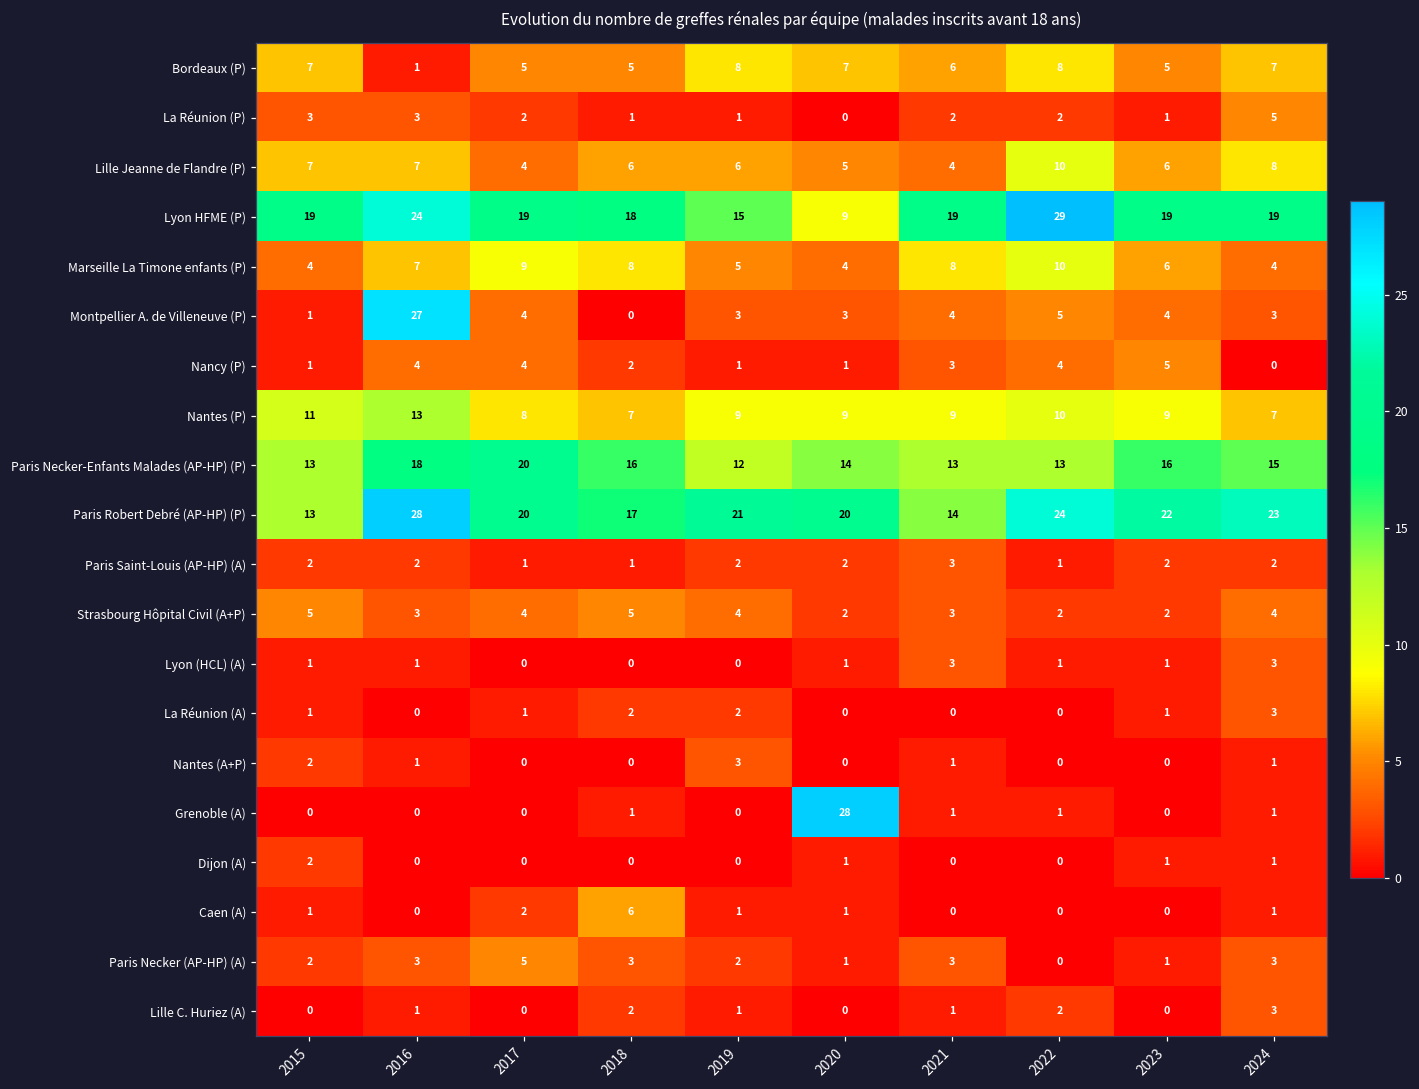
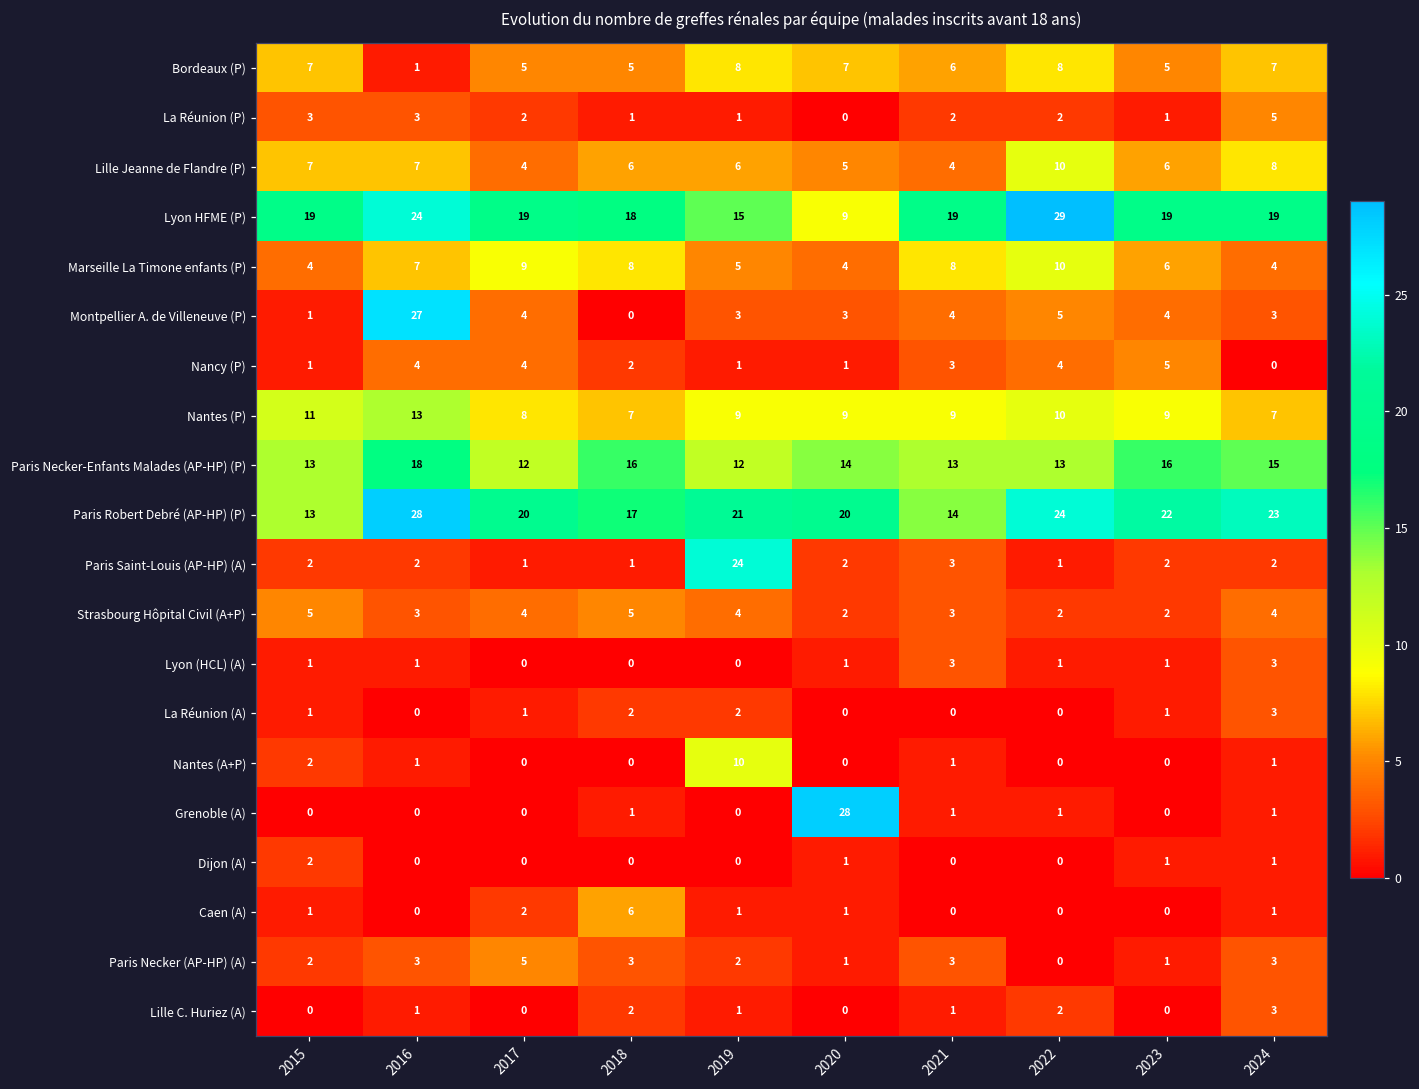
  {
    "Bordeaux (P)": {
      "2015": 7,
      "2016": 1,
      "2017": 5,
      "2018": 5,
      "2019": 8,
      "2020": 7,
      "2021": 6,
      "2022": 8,
      "2023": 5,
      "2024": 7
    },
    "La Réunion (P)": {
      "2015": 3,
      "2016": 3,
      "2017": 2,
      "2018": 1,
      "2019": 1,
      "2020": 0,
      "2021": 2,
      "2022": 2,
      "2023": 1,
      "2024": 5
    },
    "Lille Jeanne de Flandre (P)": {
      "2015": 7,
      "2016": 7,
      "2017": 4,
      "2018": 6,
      "2019": 6,
      "2020": 5,
      "2021": 4,
      "2022": 10,
      "2023": 6,
      "2024": 8
    },
    "Lyon HFME (P)": {
      "2015": 19,
      "2016": 24,
      "2017": 19,
      "2018": 18,
      "2019": 15,
      "2020": 9,
      "2021": 19,
      "2022": 29,
      "2023": 19,
      "2024": 19
    },
    "Marseille La Timone enfants (P)": {
      "2015": 4,
      "2016": 7,
      "2017": 9,
      "2018": 8,
      "2019": 5,
      "2020": 4,
      "2021": 8,
      "2022": 10,
      "2023": 6,
      "2024": 4
    },
    "Montpellier A. de Villeneuve (P)": {
      "2015": 1,
      "2016": 27,
      "2017": 4,
      "2018": 0,
      "2019": 3,
      "2020": 3,
      "2021": 4,
      "2022": 5,
      "2023": 4,
      "2024": 3
    },
    "Nancy (P)": {
      "2015": 1,
      "2016": 4,
      "2017": 4,
      "2018": 2,
      "2019": 1,
      "2020": 1,
      "2021": 3,
      "2022": 4,
      "2023": 5,
      "2024": 0
    },
    "Nantes (P)": {
      "2015": 11,
      "2016": 13,
      "2017": 8,
      "2018": 7,
      "2019": 9,
      "2020": 9,
      "2021": 9,
      "2022": 10,
      "2023": 9,
      "2024": 7
    },
    "Paris Necker-Enfants Malades (AP-HP) (P)": {
      "2015": 13,
      "2016": 18,
-     "2017": 20,
+     "2017": 12,
      "2018": 16,
      "2019": 12,
      "2020": 14,
      "2021": 13,
      "2022": 13,
      "2023": 16,
      "2024": 15
    },
    "Paris Robert Debré (AP-HP) (P)": {
      "2015": 13,
      "2016": 28,
      "2017": 20,
      "2018": 17,
      "2019": 21,
      "2020": 20,
      "2021": 14,
      "2022": 24,
      "2023": 22,
      "2024": 23
    },
    "Paris Saint-Louis (AP-HP) (A)": {
      "2015": 2,
      "2016": 2,
      "2017": 1,
      "2018": 1,
-     "2019": 2,
+     "2019": 24,
      "2020": 2,
      "2021": 3,
      "2022": 1,
      "2023": 2,
      "2024": 2
    },
    "Strasbourg Hôpital Civil (A+P)": {
      "2015": 5,
      "2016": 3,
      "2017": 4,
      "2018": 5,
      "2019": 4,
      "2020": 2,
      "2021": 3,
      "2022": 2,
      "2023": 2,
      "2024": 4
    },
    "Lyon (HCL) (A)": {
      "2015": 1,
      "2016": 1,
      "2017": 0,
      "2018": 0,
      "2019": 0,
      "2020": 1,
      "2021": 3,
      "2022": 1,
      "2023": 1,
      "2024": 3
    },
    "La Réunion (A)": {
      "2015": 1,
      "2016": 0,
      "2017": 1,
      "2018": 2,
      "2019": 2,
      "2020": 0,
      "2021": 0,
      "2022": 0,
      "2023": 1,
      "2024": 3
    },
    "Nantes (A+P)": {
      "2015": 2,
      "2016": 1,
      "2017": 0,
      "2018": 0,
-     "2019": 3,
+     "2019": 10,
      "2020": 0,
      "2021": 1,
      "2022": 0,
      "2023": 0,
      "2024": 1
    },
    "Grenoble (A)": {
      "2015": 0,
      "2016": 0,
      "2017": 0,
      "2018": 1,
      "2019": 0,
      "2020": 28,
      "2021": 1,
      "2022": 1,
      "2023": 0,
      "2024": 1
    },
    "Dijon (A)": {
      "2015": 2,
      "2016": 0,
      "2017": 0,
      "2018": 0,
      "2019": 0,
      "2020": 1,
      "2021": 0,
      "2022": 0,
      "2023": 1,
      "2024": 1
    },
    "Caen (A)": {
      "2015": 1,
      "2016": 0,
      "2017": 2,
      "2018": 6,
      "2019": 1,
      "2020": 1,
      "2021": 0,
      "2022": 0,
      "2023": 0,
      "2024": 1
    },
    "Paris Necker (AP-HP) (A)": {
      "2015": 2,
      "2016": 3,
      "2017": 5,
      "2018": 3,
      "2019": 2,
      "2020": 1,
      "2021": 3,
      "2022": 0,
      "2023": 1,
      "2024": 3
    },
    "Lille C. Huriez (A)": {
      "2015": 0,
      "2016": 1,
      "2017": 0,
      "2018": 2,
      "2019": 1,
      "2020": 0,
      "2021": 1,
      "2022": 2,
      "2023": 0,
      "2024": 3
    }
  }
